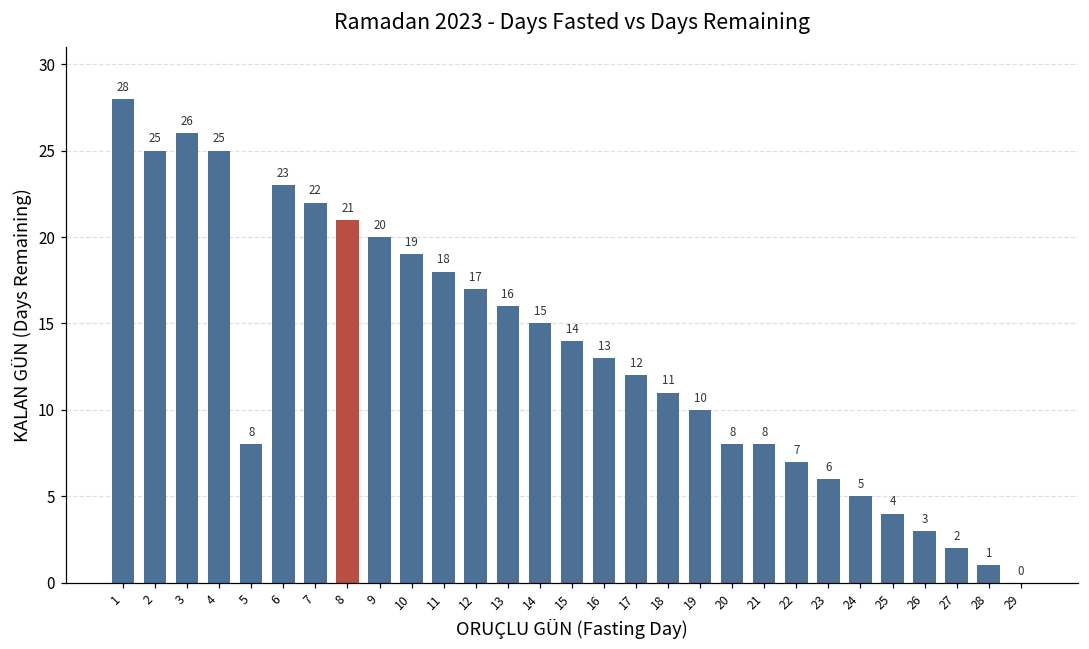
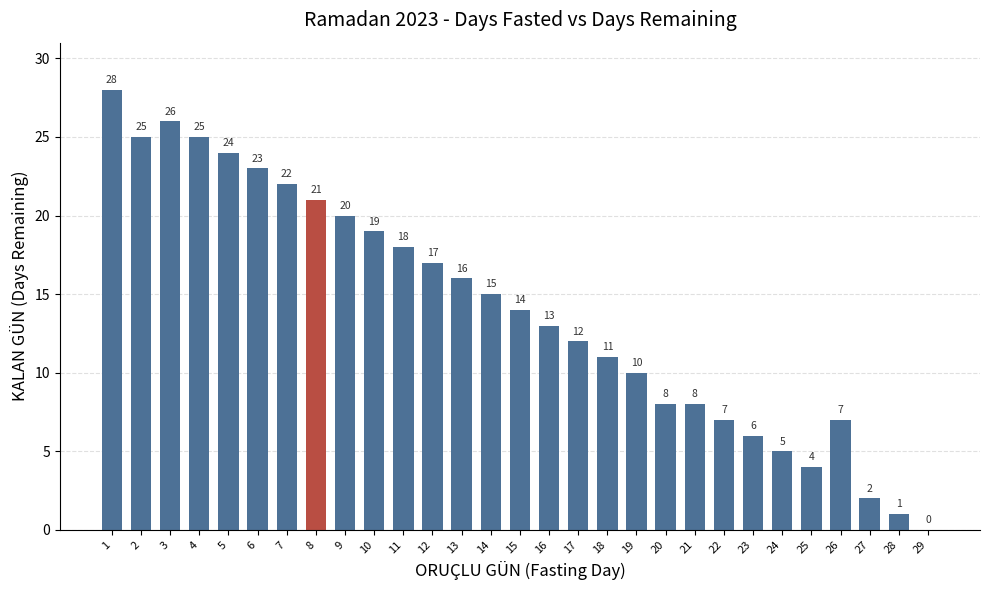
  {
    "1": 28,
    "2": 25,
    "3": 26,
    "4": 25,
-   "5": 8,
+   "5": 24,
    "6": 23,
    "7": 22,
    "8": 21,
    "9": 20,
    "10": 19,
    "11": 18,
    "12": 17,
    "13": 16,
    "14": 15,
    "15": 14,
    "16": 13,
    "17": 12,
    "18": 11,
    "19": 10,
    "20": 8,
    "21": 8,
    "22": 7,
    "23": 6,
    "24": 5,
    "25": 4,
-   "26": 3,
+   "26": 7,
    "27": 2,
    "28": 1,
    "29": 0
  }
